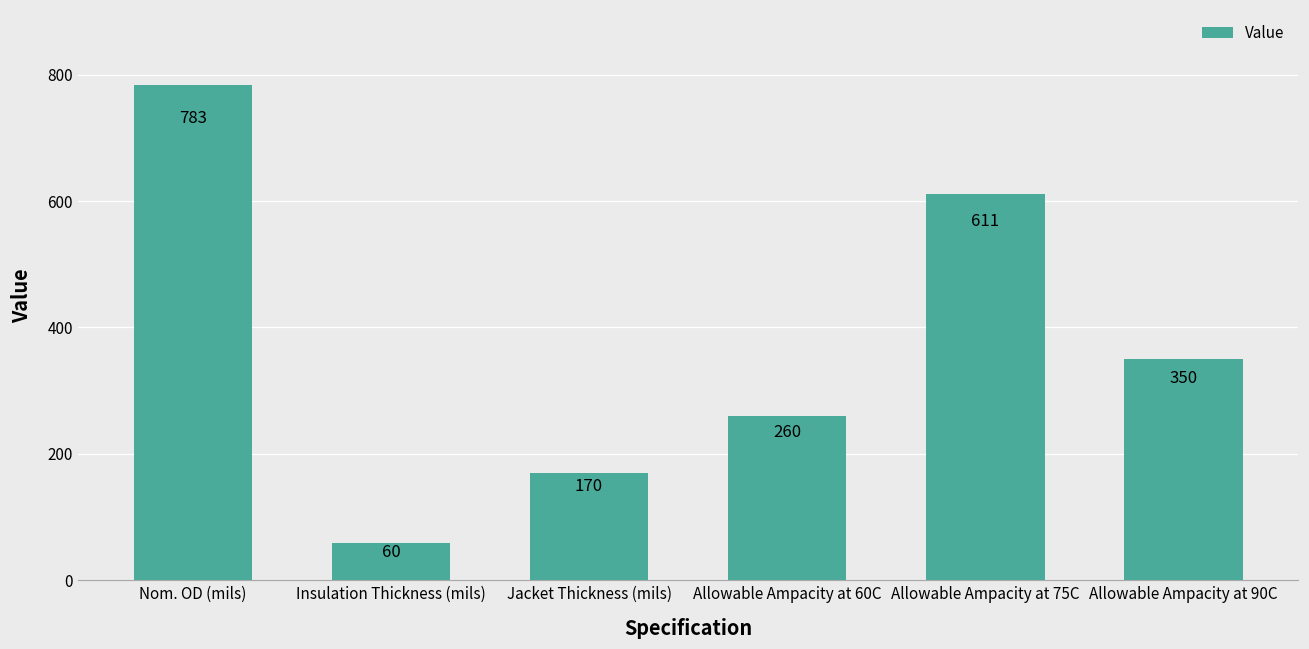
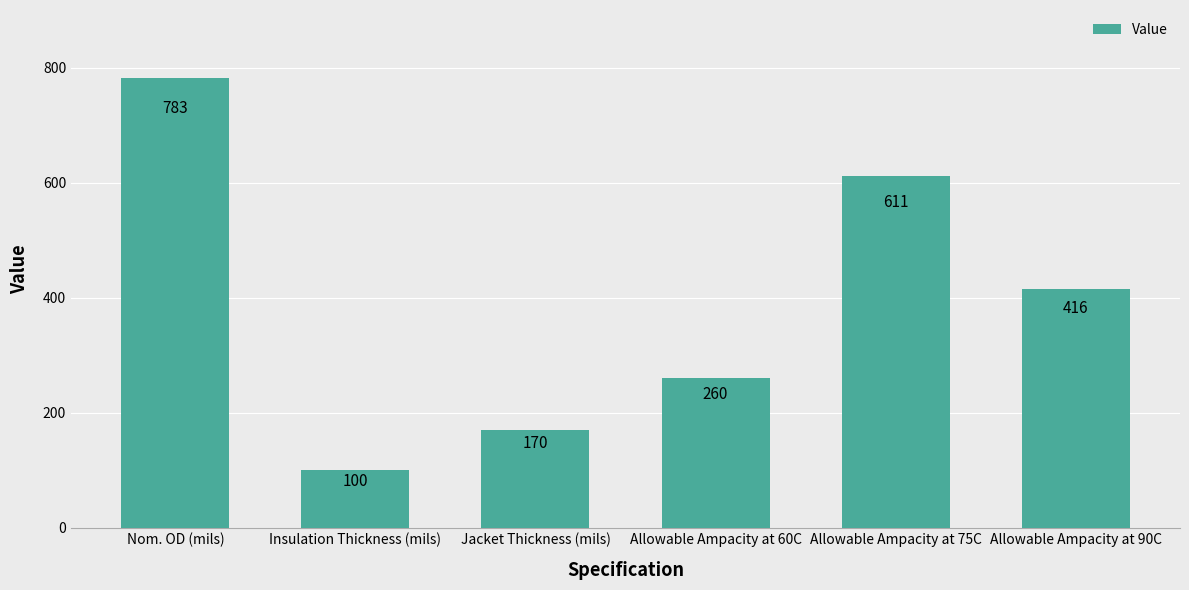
  {
    "Nom. OD (mils)": 783,
-   "Insulation Thickness (mils)": 60,
+   "Insulation Thickness (mils)": 100,
    "Jacket Thickness (mils)": 170,
    "Allowable Ampacity at 60C": 260,
    "Allowable Ampacity at 75C": 611,
-   "Allowable Ampacity at 90C": 350
+   "Allowable Ampacity at 90C": 416
  }
